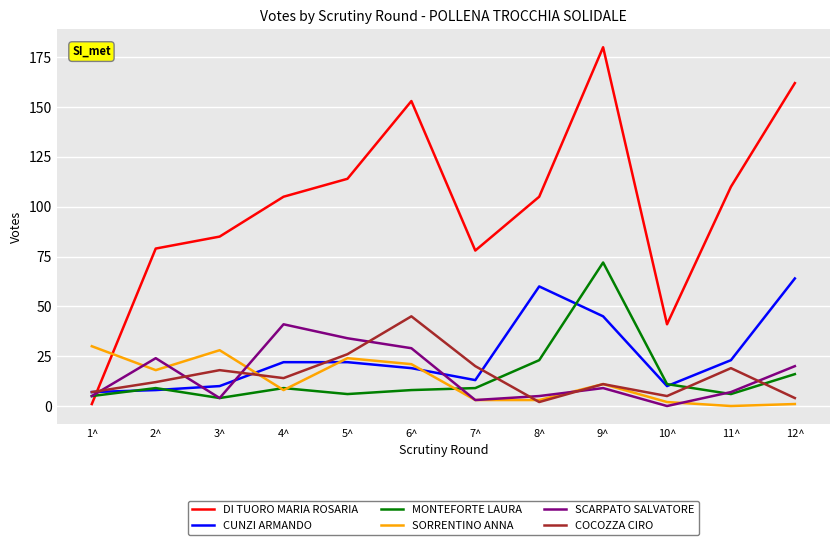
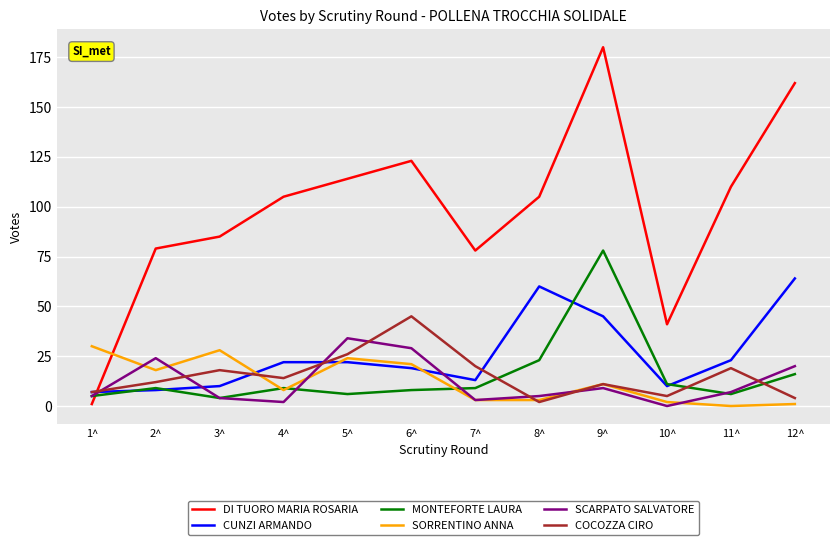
  {
    "DI TUORO MARIA ROSARIA": {
      "1^": 1,
      "2^": 79,
      "3^": 85,
      "4^": 105,
      "5^": 114,
-     "6^": 153,
+     "6^": 123,
      "7^": 78,
      "8^": 105,
      "9^": 180,
      "10^": 41,
      "11^": 110,
      "12^": 162
    },
    "CUNZI ARMANDO": {
      "3^": 10,
      "4^": 22,
      "5^": 22,
      "6^": 19,
      "7^": 13,
      "8^": 60,
      "9^": 45,
      "11^": 23,
      "12^": 64
    },
    "MONTEFORTE LAURA": {
      "5^": 6,
      "6^": 8,
      "7^": 9,
      "8^": 23,
-     "9^": 72,
+     "9^": 78,
      "12^": 16
    },
    "SORRENTINO ANNA": {
      "1^": 30,
      "2^": 18,
      "3^": 28,
      "5^": 24,
      "6^": 21,
      "10^": 2,
      "11^": 0,
      "12^": 1
    },
    "SCARPATO SALVATORE": {
      "2^": 24,
-     "4^": 41,
+     "4^": 2,
      "5^": 34,
      "6^": 29,
      "8^": 5,
      "9^": 9,
      "10^": 0,
      "12^": 20
    },
    "COCOZZA CIRO": {
      "2^": 12,
      "3^": 18,
      "4^": 14,
      "5^": 26,
      "6^": 45,
      "7^": 20,
      "10^": 5,
      "11^": 19,
      "12^": 4
    }
  }
